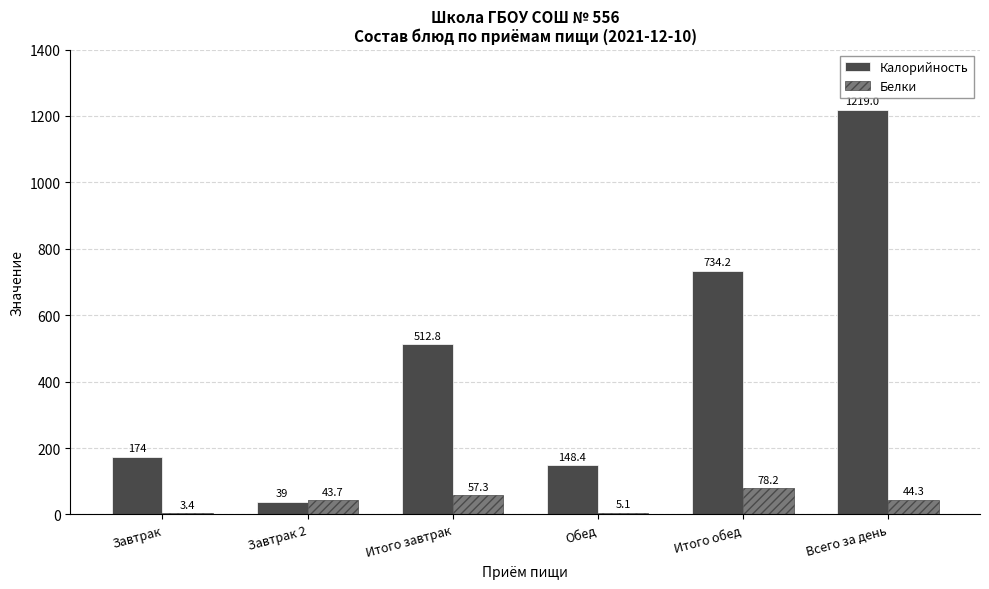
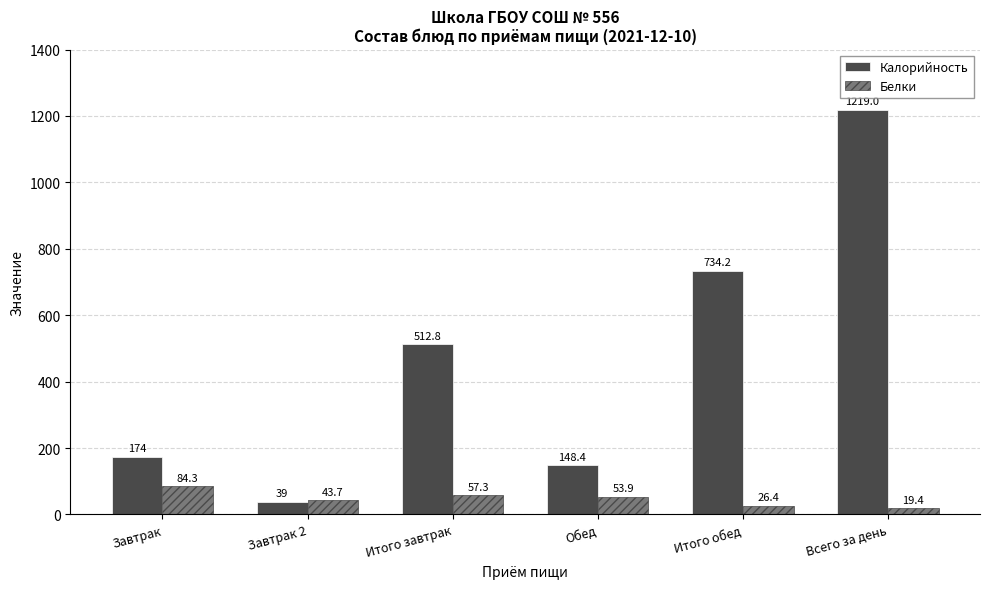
  {
    "Калорийность": {
      "Завтрак": 174,
      "Завтрак 2": 39,
      "Итого завтрак": 512.8,
      "Обед": 148.4,
      "Итого обед": 734.2
    },
    "Белки": {
-     "Завтрак": 3.4,
+     "Завтрак": 84.3,
      "Завтрак 2": 43.7,
      "Итого завтрак": 57.3,
-     "Обед": 5.1,
-     "Итого обед": 78.2,
-     "Всего за день": 44.3
+     "Обед": 53.9,
+     "Итого обед": 26.4,
+     "Всего за день": 19.4
    }
  }
